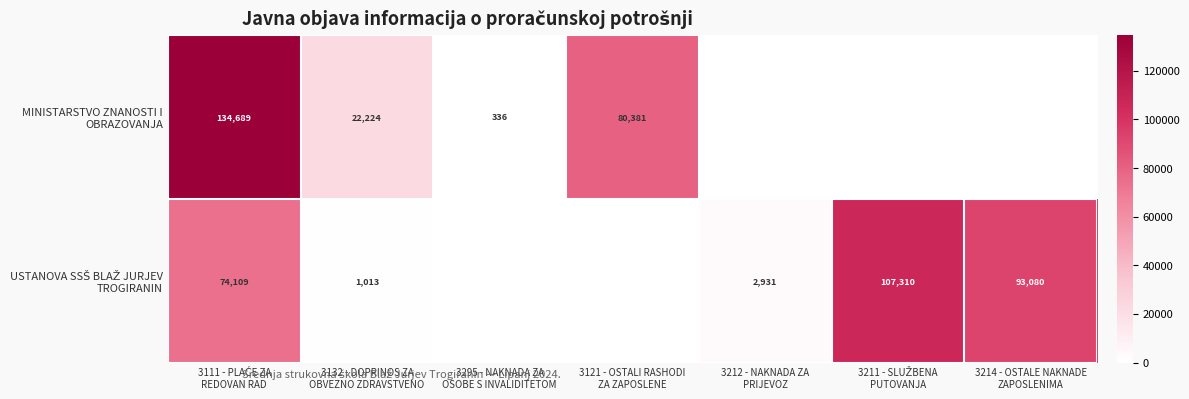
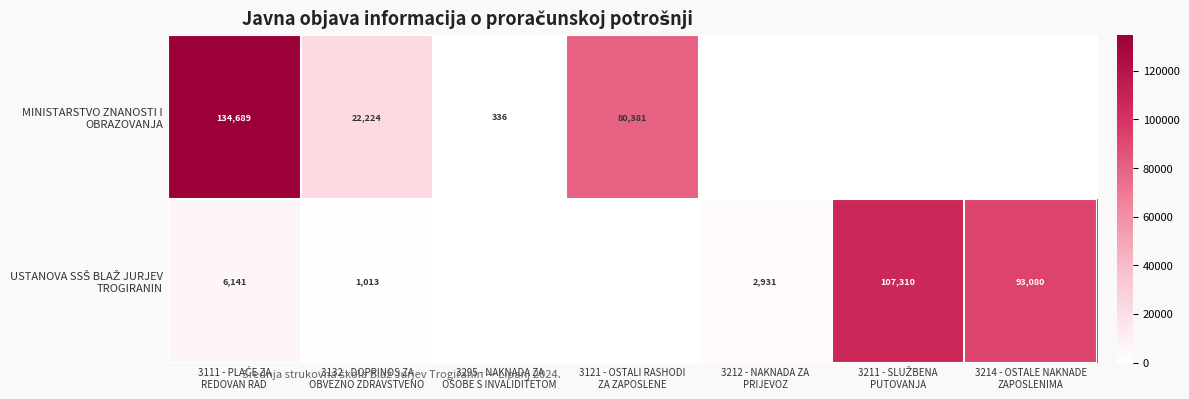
  {
    "MINISTARSTVO ZNANOSTI I OBRAZOVANJA": {
      "3111 - PLAĆE ZA REDOVAN RAD": "134,689",
      "3132 - DOPRINOS ZA OBVEZNO ZDRAVSTVENO": "22,224",
      "3295 - NAKNADA ZA OSOBE S INVALIDITETOM": "336",
      "3121 - OSTALI RASHODI ZA ZAPOSLENE": "80,381"
    },
    "USTANOVA SSŠ BLAŽ JURJEV TROGIRANIN": {
-     "3111 - PLAĆE ZA REDOVAN RAD": "74,109",
+     "3111 - PLAĆE ZA REDOVAN RAD": "6,141",
      "3132 - DOPRINOS ZA OBVEZNO ZDRAVSTVENO": "1,013",
      "3212 - NAKNADA ZA PRIJEVOZ": "2,931",
      "3211 - SLUŽBENA PUTOVANJA": "107,310",
      "3214 - OSTALE NAKNADE ZAPOSLENIMA": "93,080"
    }
  }
